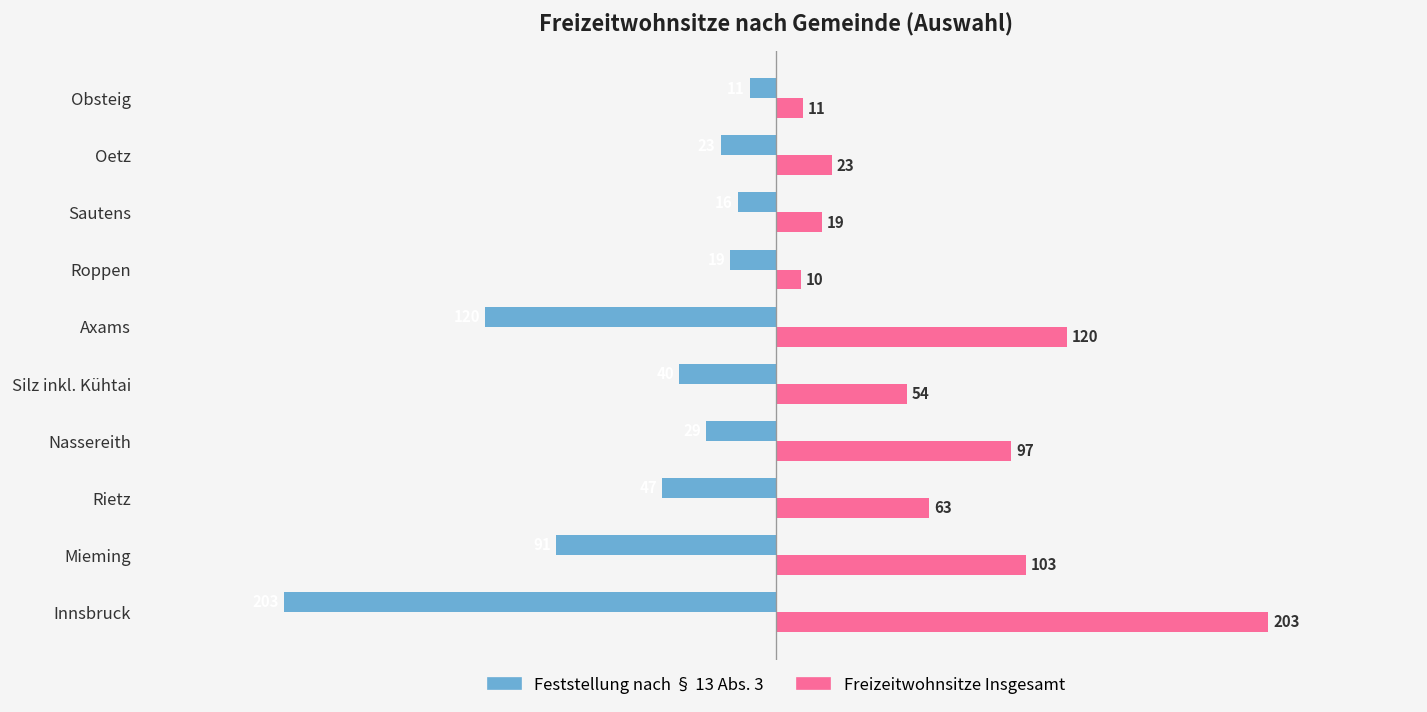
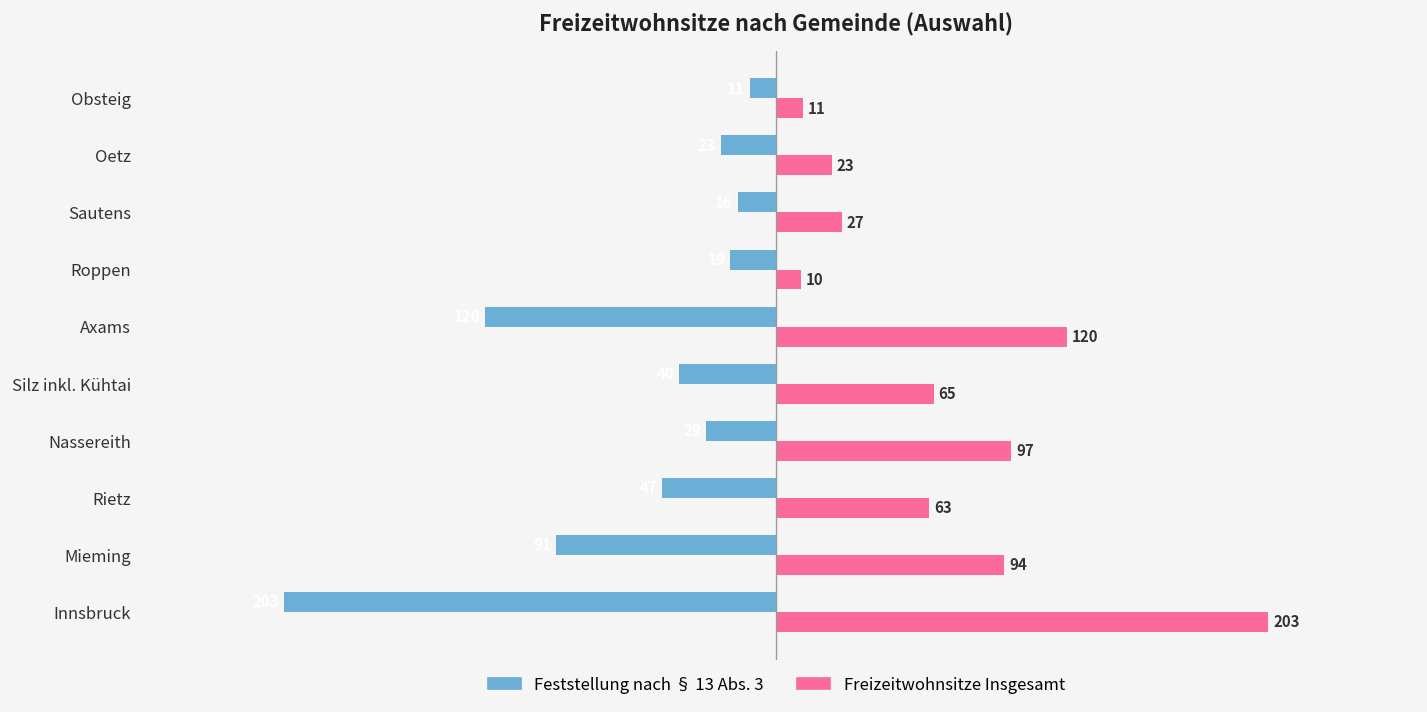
  {
    "Freizeitwohnsitze Insgesamt": {
      "Obsteig": 11,
      "Oetz": 23,
-     "Sautens": 19,
+     "Sautens": 27,
      "Roppen": 10,
      "Axams": 120,
-     "Silz inkl. Kühtai": 54,
+     "Silz inkl. Kühtai": 65,
      "Nassereith": 97,
      "Rietz": 63,
-     "Mieming": 103,
+     "Mieming": 94,
      "Innsbruck": 203
    }
  }
